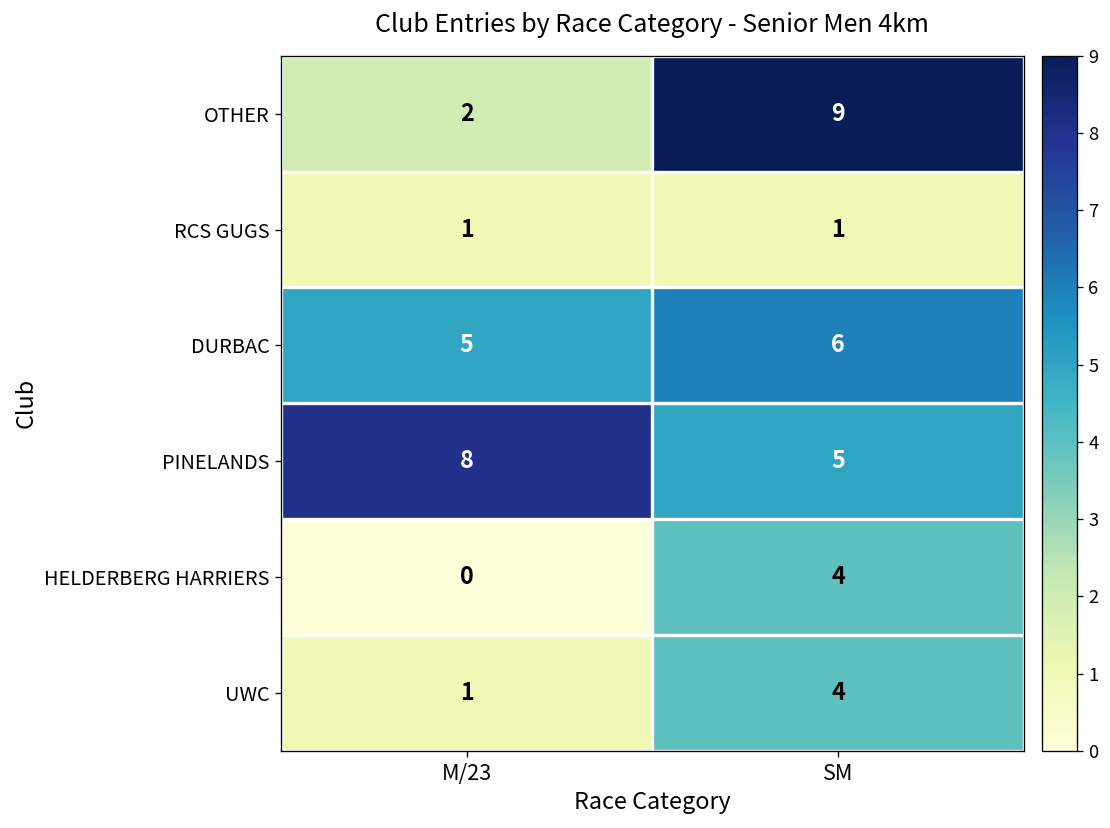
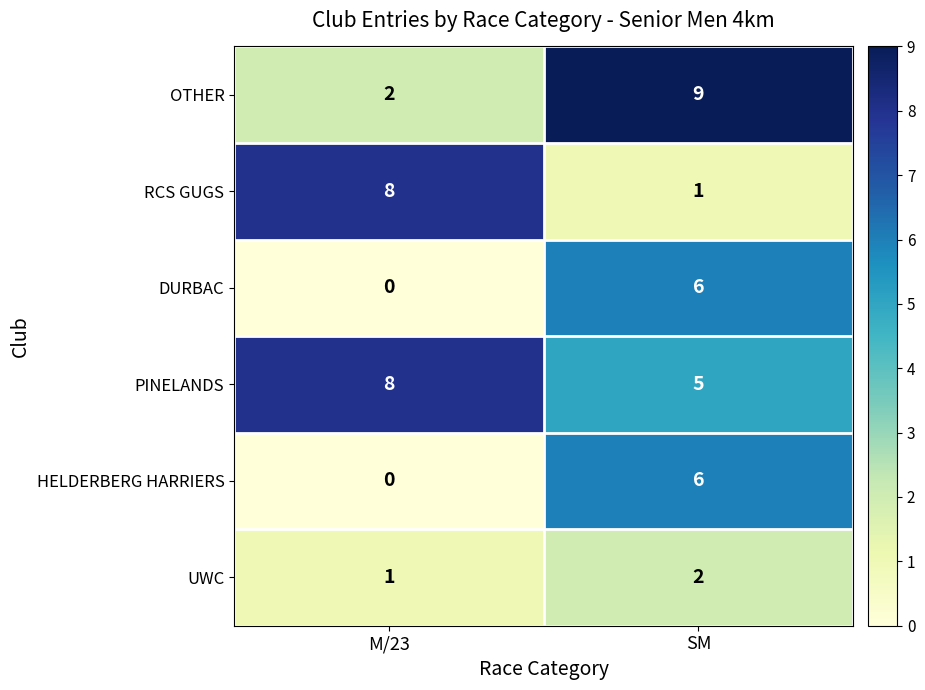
  {
    "OTHER": {
      "M/23": 2,
      "SM": 9
    },
    "RCS GUGS": {
-     "M/23": 1,
+     "M/23": 8,
      "SM": 1
    },
    "DURBAC": {
-     "M/23": 5,
+     "M/23": 0,
      "SM": 6
    },
    "PINELANDS": {
      "M/23": 8,
      "SM": 5
    },
    "HELDERBERG HARRIERS": {
      "M/23": 0,
-     "SM": 4
+     "SM": 6
    },
    "UWC": {
      "M/23": 1,
-     "SM": 4
+     "SM": 2
    }
  }
